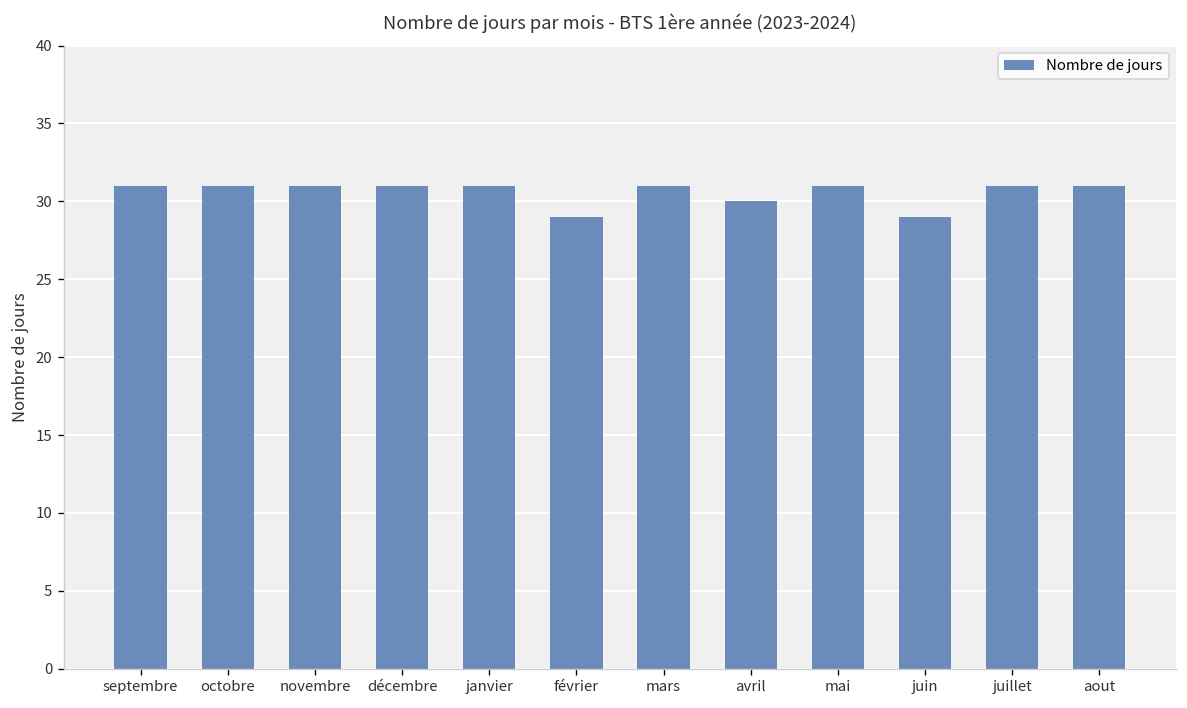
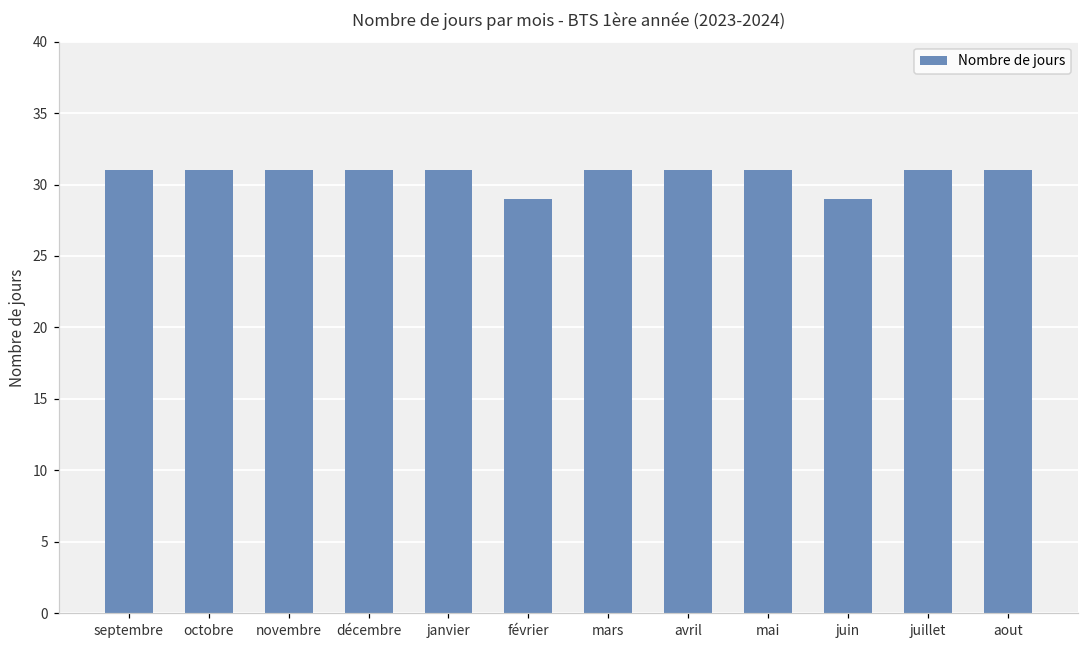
  {
    "septembre": 31,
    "octobre": 31,
    "novembre": 31,
    "décembre": 31,
    "janvier": 31,
    "février": 29,
    "mars": 31,
-   "avril": 30,
+   "avril": 31,
    "mai": 31,
    "juin": 29,
    "juillet": 31,
    "aout": 31
  }
